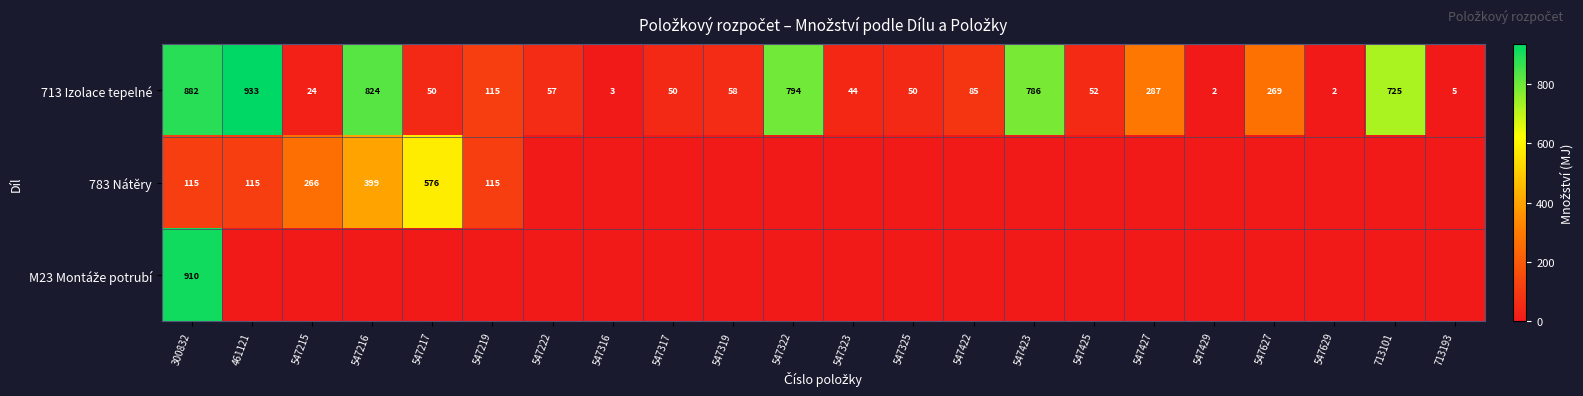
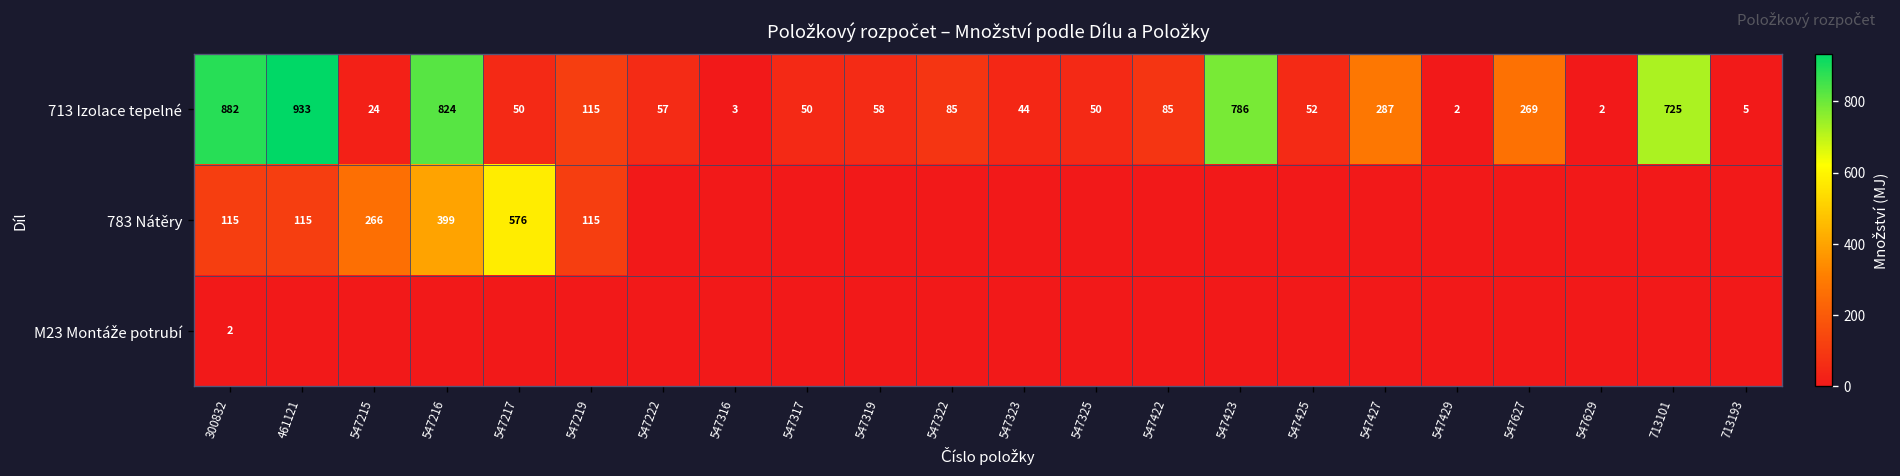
  {
    "713 Izolace tepelné": {
      "300832": 882,
      "461121": 933,
      "547215": 24,
      "547216": 824,
      "547217": 50,
      "547219": 115,
      "547222": 57,
      "547316": 3,
      "547317": 50,
      "547319": 58,
-     "547322": 794,
+     "547322": 85,
      "547323": 44,
      "547325": 50,
      "547422": 85,
      "547423": 786,
      "547425": 52,
      "547427": 287,
      "547429": 2,
      "547627": 269,
      "547629": 2,
      "713101": 725,
      "713193": 5
    },
    "783 Nátěry": {
      "300832": 115,
      "461121": 115,
      "547215": 266,
      "547216": 399,
      "547217": 576,
      "547219": 115
    },
    "M23 Montáže potrubí": {
-     "300832": 910
+     "300832": 2
    }
  }
